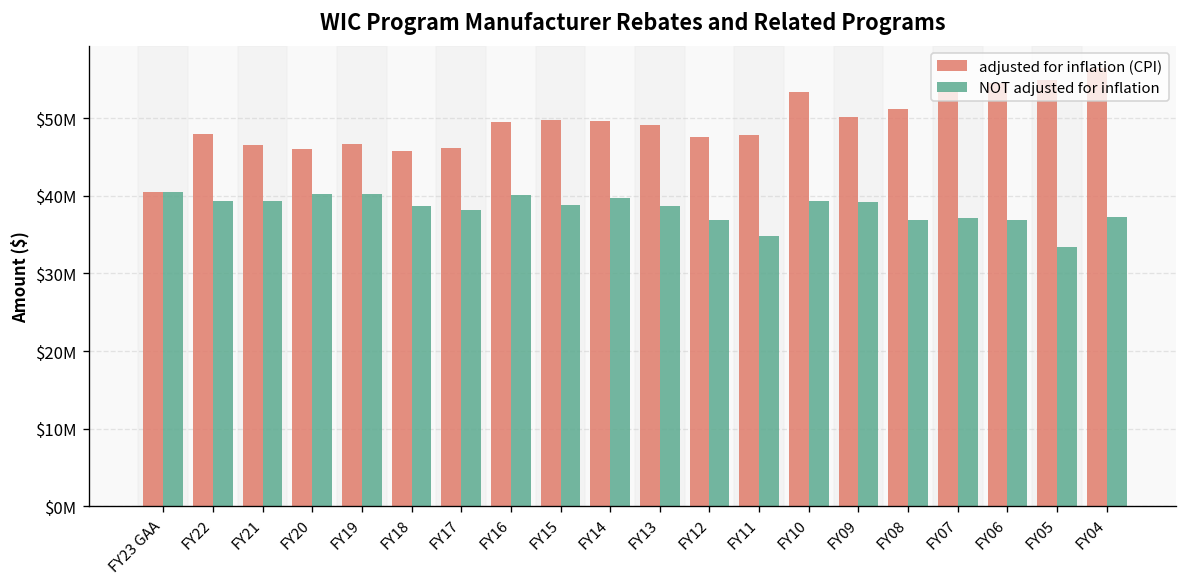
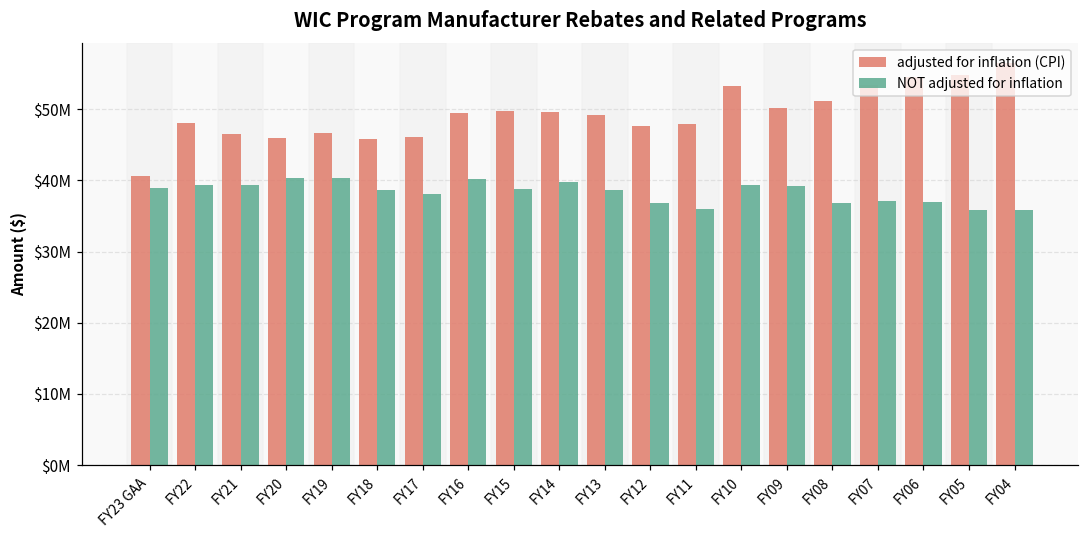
  {
    "adjusted for inflation (CPI)": {
      "FY23 GAA": "$41000000",
      "FY22": "$48000000",
      "FY21": "$46000000",
      "FY20": "$46000000",
      "FY19": "$47000000",
      "FY18": "$46000000",
      "FY17": "$46000000",
      "FY16": "$49000000",
      "FY15": "$50000000",
      "FY14": "$50000000",
      "FY13": "$49000000",
      "FY12": "$48000000",
      "FY11": "$48000000",
      "FY10": "$53000000",
      "FY09": "$50000000",
      "FY08": "$51000000"
    },
    "NOT adjusted for inflation": {
-     "FY23 GAA": "$41000000",
+     "FY23 GAA": "$39000000",
      "FY22": "$39000000",
      "FY21": "$39000000",
      "FY20": "$40000000",
      "FY19": "$40000000",
      "FY18": "$39000000",
      "FY17": "$38000000",
      "FY16": "$40000000",
      "FY15": "$39000000",
      "FY14": "$40000000",
      "FY13": "$39000000",
      "FY12": "$37000000",
-     "FY11": "$35000000",
+     "FY11": "$36000000",
      "FY10": "$39000000",
      "FY09": "$39000000",
      "FY08": "$37000000",
      "FY07": "$37000000",
      "FY06": "$37000000",
-     "FY05": "$33000000",
-     "FY04": "$37000000"
+     "FY05": "$36000000",
+     "FY04": "$36000000"
    }
  }
